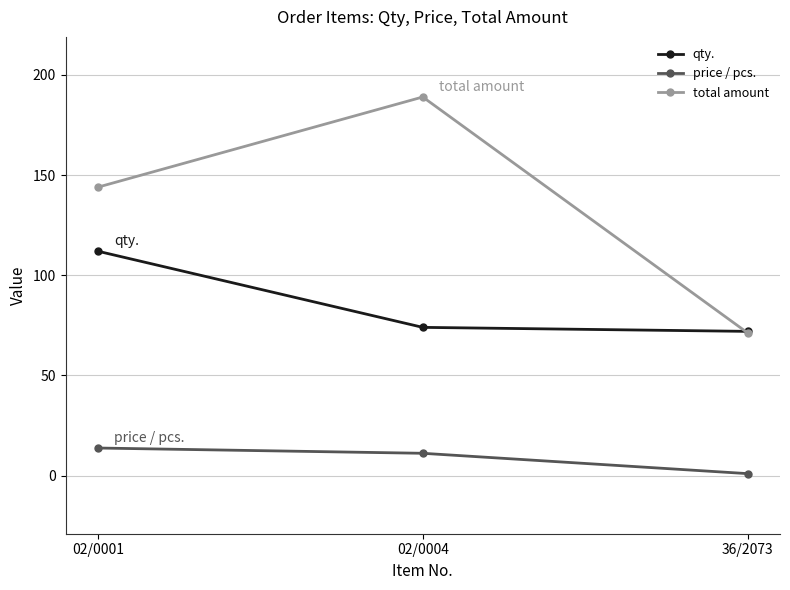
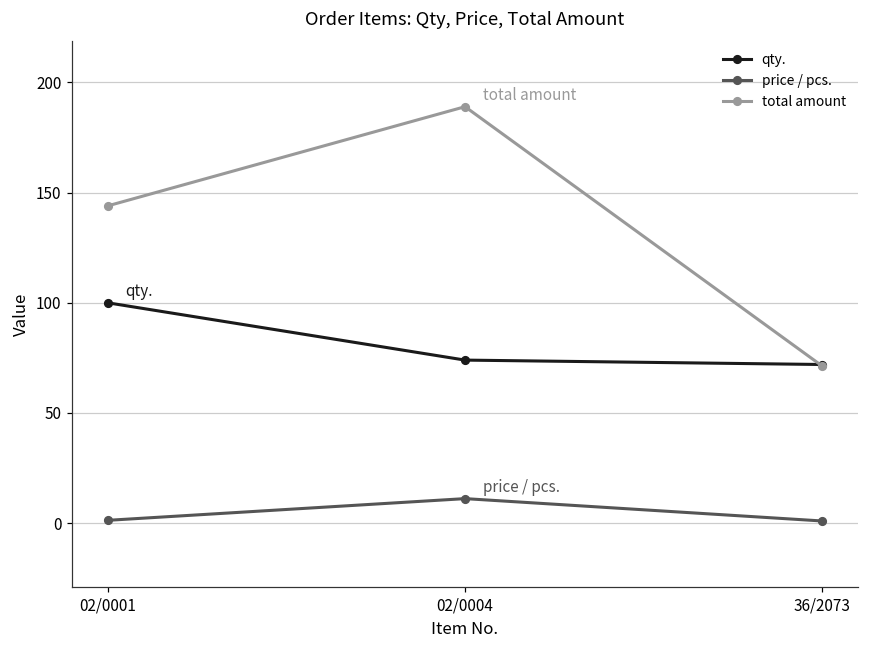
  {
    "qty.": {
-     "02/0001": 112,
+     "02/0001": 100,
      "02/0004": 74
    },
    "price / pcs.": {
-     "02/0001": 14,
+     "02/0001": 1,
      "02/0004": 11,
      "36/2073": 1
    },
    "total amount": {
      "02/0001": 144,
      "02/0004": 189
    }
  }
